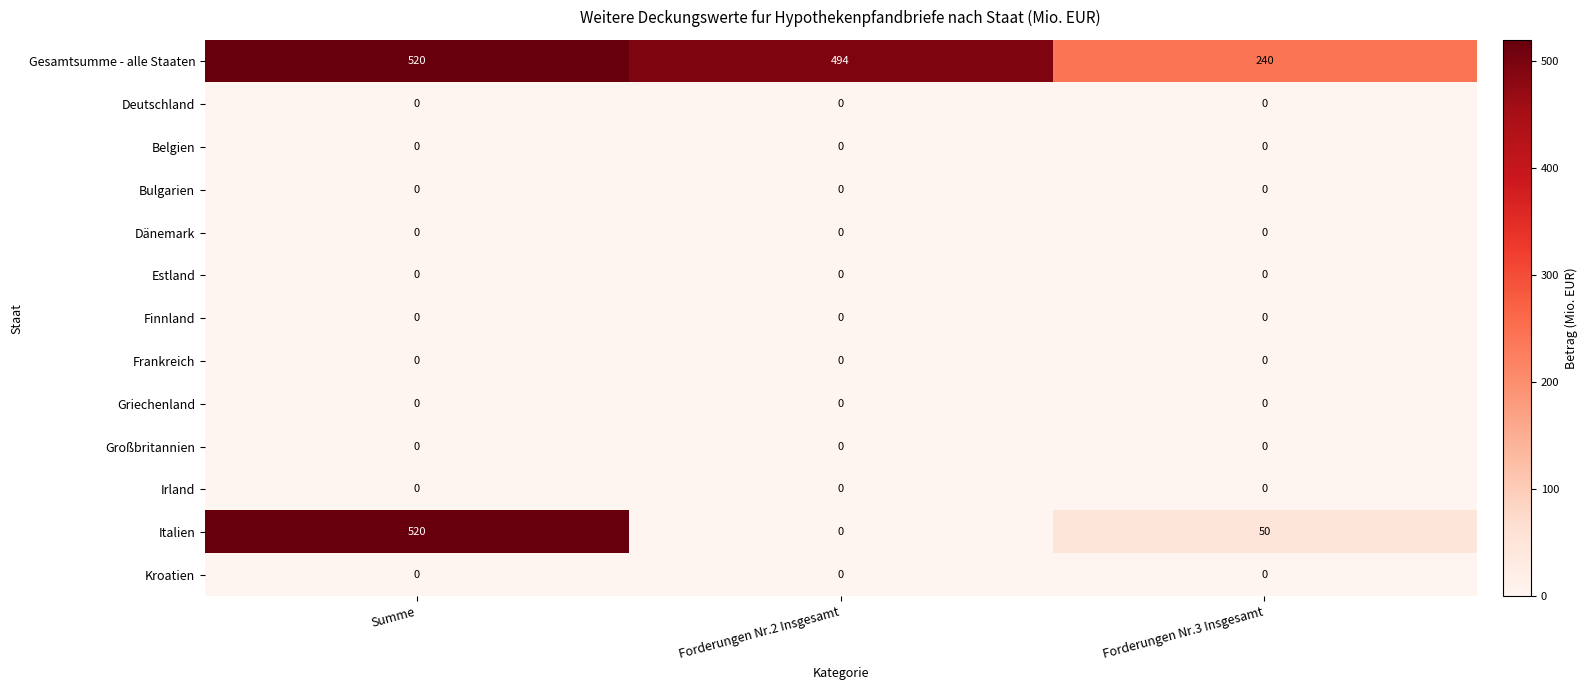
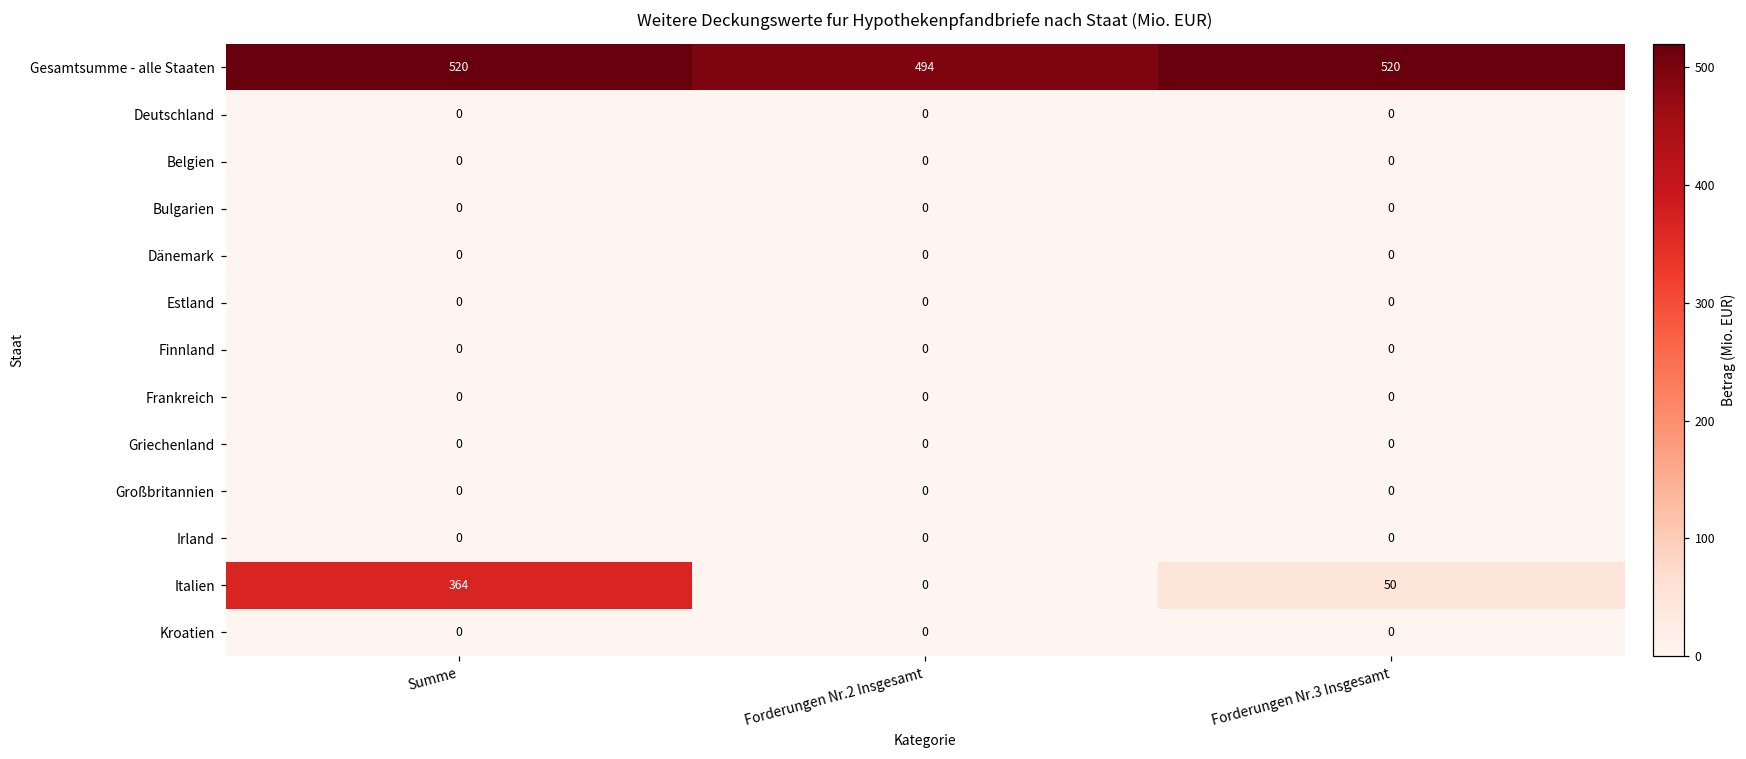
  {
    "Gesamtsumme - alle Staaten": {
      "Summe": 520,
      "Forderungen Nr.2 Insgesamt": 494,
-     "Forderungen Nr.3 Insgesamt": 240
+     "Forderungen Nr.3 Insgesamt": 520
    },
    "Deutschland": {
      "Summe": 0,
      "Forderungen Nr.2 Insgesamt": 0,
      "Forderungen Nr.3 Insgesamt": 0
    },
    "Belgien": {
      "Summe": 0,
      "Forderungen Nr.2 Insgesamt": 0,
      "Forderungen Nr.3 Insgesamt": 0
    },
    "Bulgarien": {
      "Summe": 0,
      "Forderungen Nr.2 Insgesamt": 0,
      "Forderungen Nr.3 Insgesamt": 0
    },
    "Dänemark": {
      "Summe": 0,
      "Forderungen Nr.2 Insgesamt": 0,
      "Forderungen Nr.3 Insgesamt": 0
    },
    "Estland": {
      "Summe": 0,
      "Forderungen Nr.2 Insgesamt": 0,
      "Forderungen Nr.3 Insgesamt": 0
    },
    "Finnland": {
      "Summe": 0,
      "Forderungen Nr.2 Insgesamt": 0,
      "Forderungen Nr.3 Insgesamt": 0
    },
    "Frankreich": {
      "Summe": 0,
      "Forderungen Nr.2 Insgesamt": 0,
      "Forderungen Nr.3 Insgesamt": 0
    },
    "Griechenland": {
      "Summe": 0,
      "Forderungen Nr.2 Insgesamt": 0,
      "Forderungen Nr.3 Insgesamt": 0
    },
    "Großbritannien": {
      "Summe": 0,
      "Forderungen Nr.2 Insgesamt": 0,
      "Forderungen Nr.3 Insgesamt": 0
    },
    "Irland": {
      "Summe": 0,
      "Forderungen Nr.2 Insgesamt": 0,
      "Forderungen Nr.3 Insgesamt": 0
    },
    "Italien": {
-     "Summe": 520,
+     "Summe": 364,
      "Forderungen Nr.2 Insgesamt": 0,
      "Forderungen Nr.3 Insgesamt": 50
    },
    "Kroatien": {
      "Summe": 0,
      "Forderungen Nr.2 Insgesamt": 0,
      "Forderungen Nr.3 Insgesamt": 0
    }
  }
